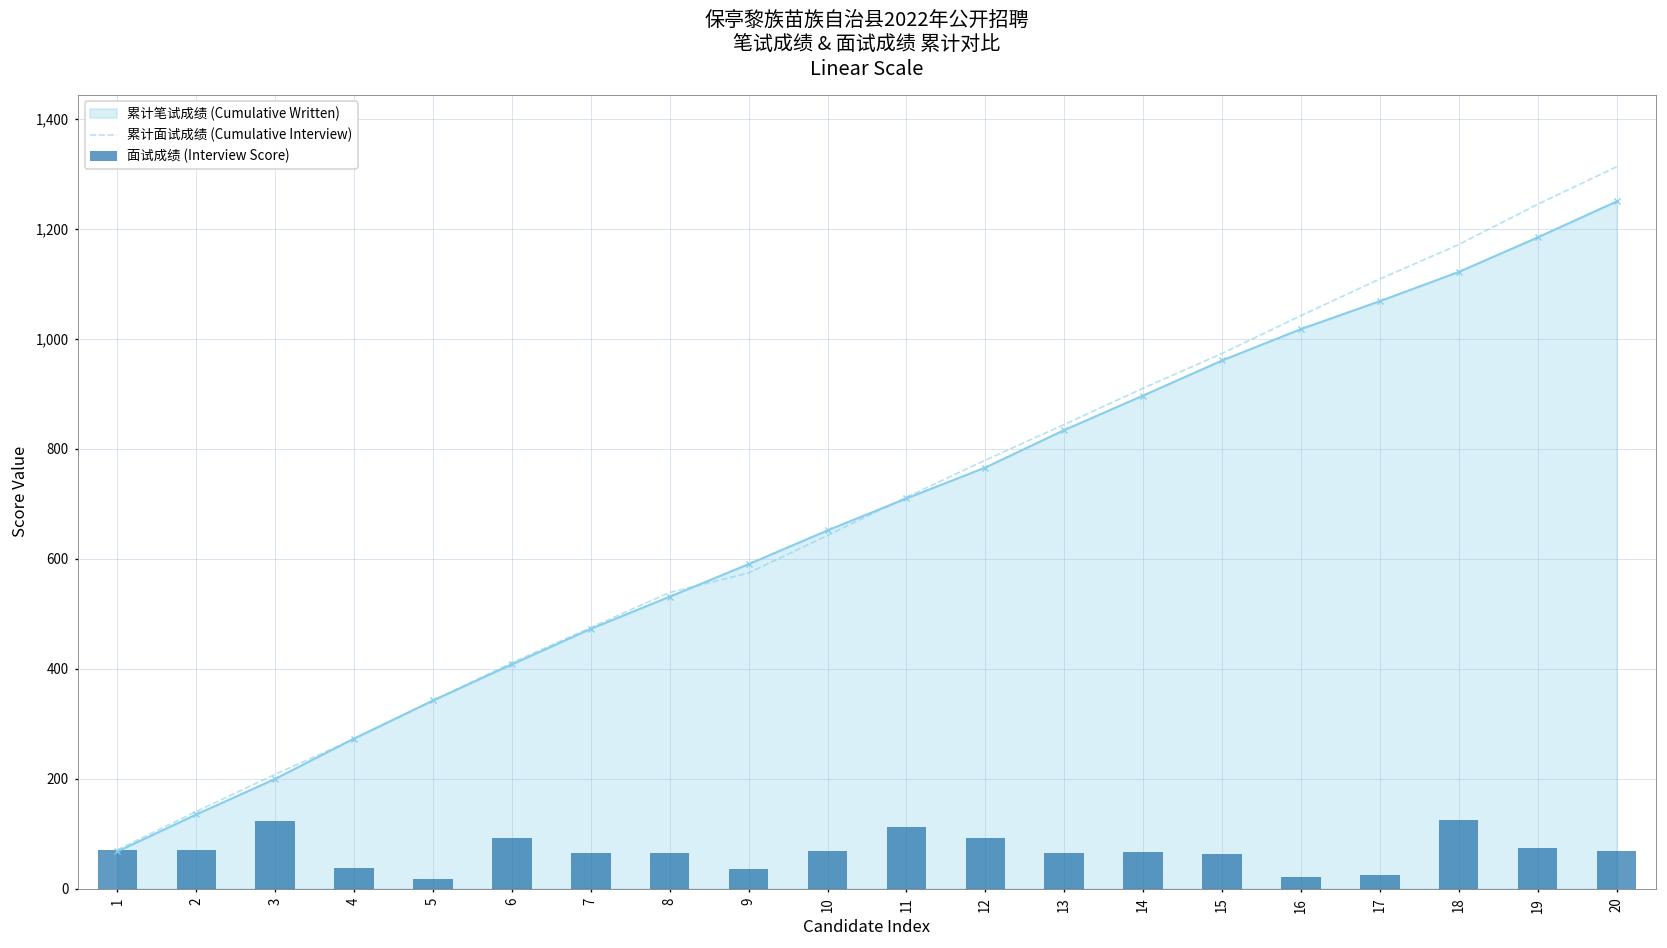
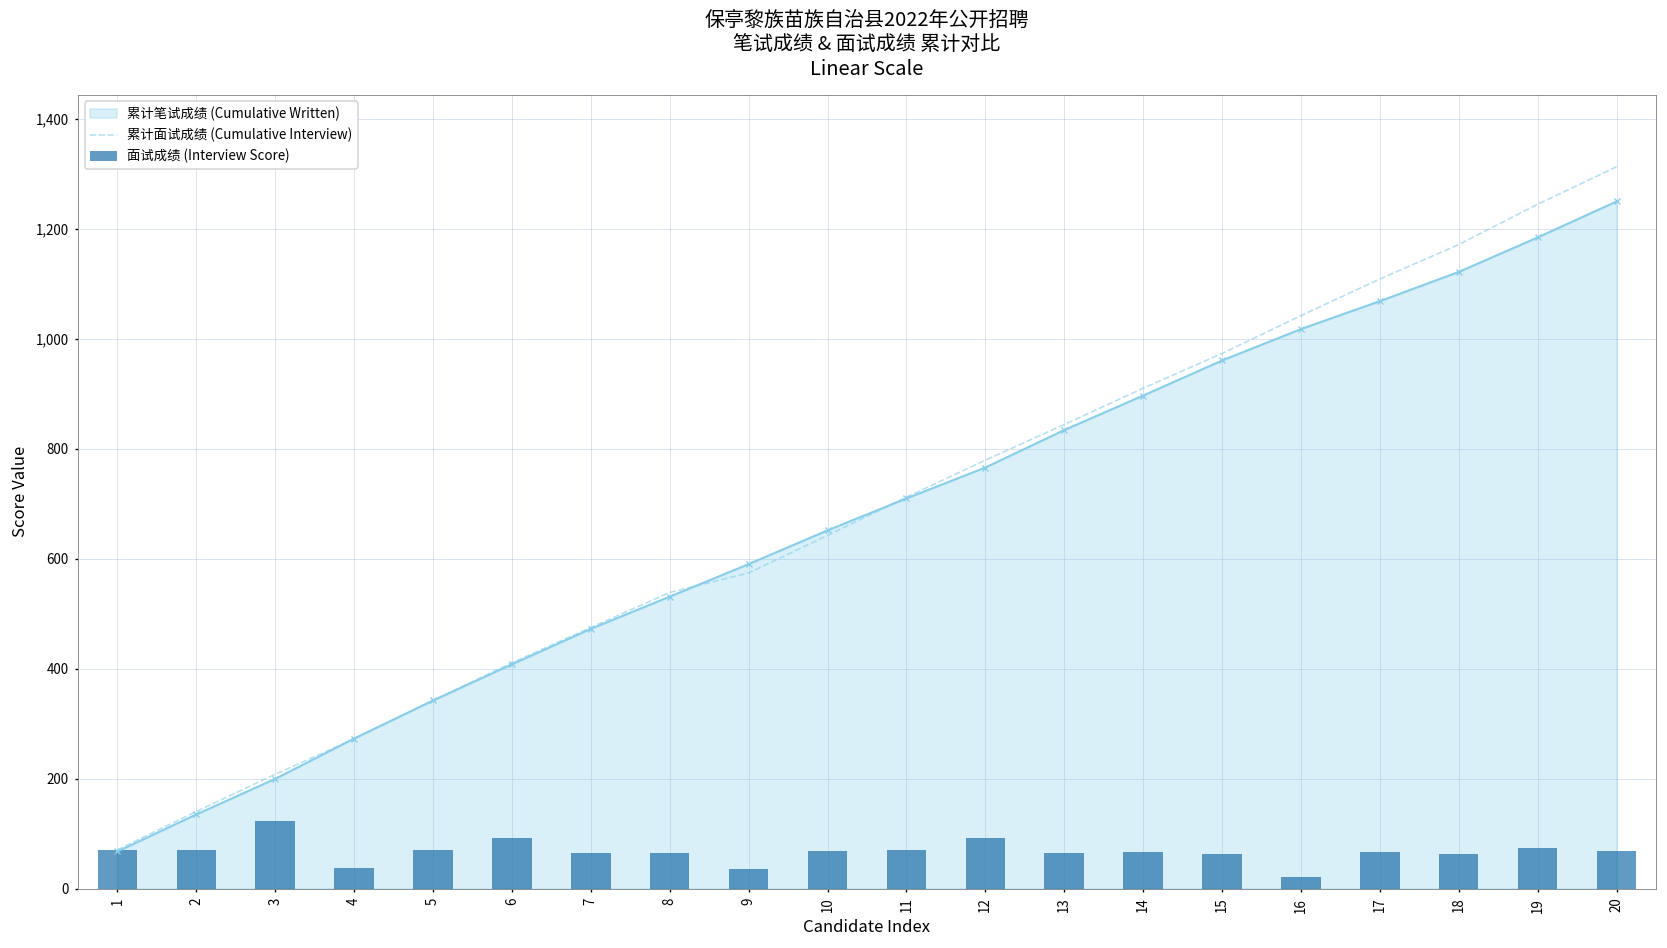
  {
    "面试成绩 (Interview Score)": {
      "1": 70,
      "2": 70,
      "3": 120,
      "4": 40,
-     "5": 20,
+     "5": 70,
      "6": 90,
      "7": 60,
      "8": 60,
      "9": 40,
      "10": 70,
-     "11": 110,
+     "11": 70,
      "12": 90,
      "13": 70,
      "14": 70,
      "15": 60,
      "16": 20,
-     "17": 20,
-     "18": 120,
+     "17": 70,
+     "18": 60,
      "19": 70,
      "20": 70
    }
  }
